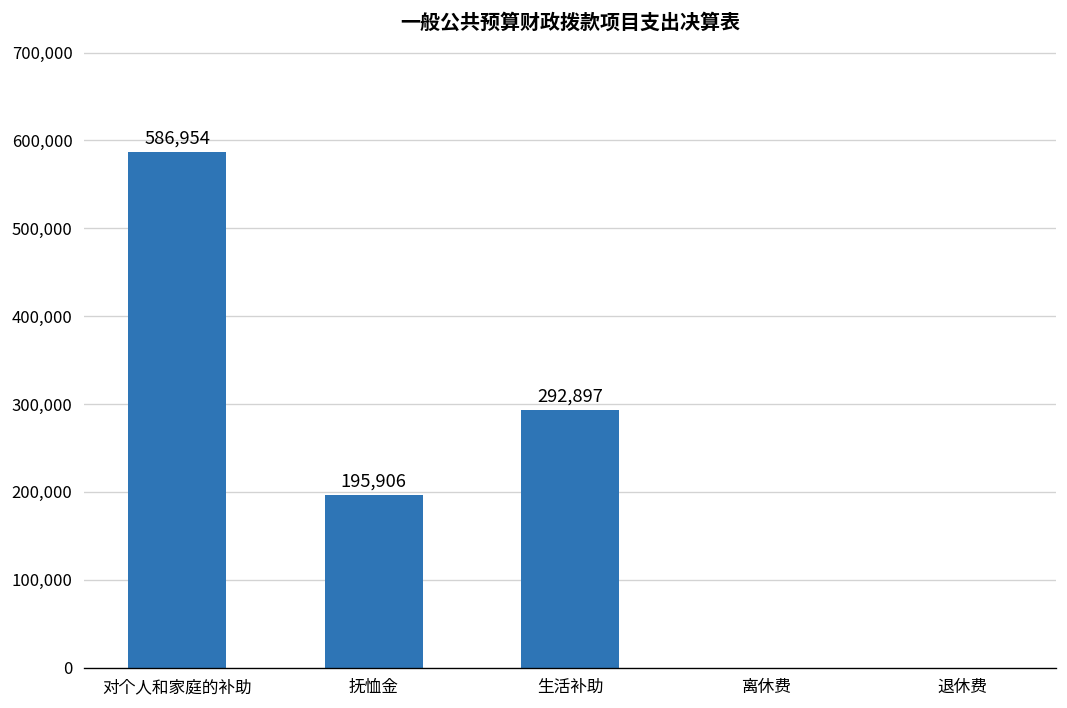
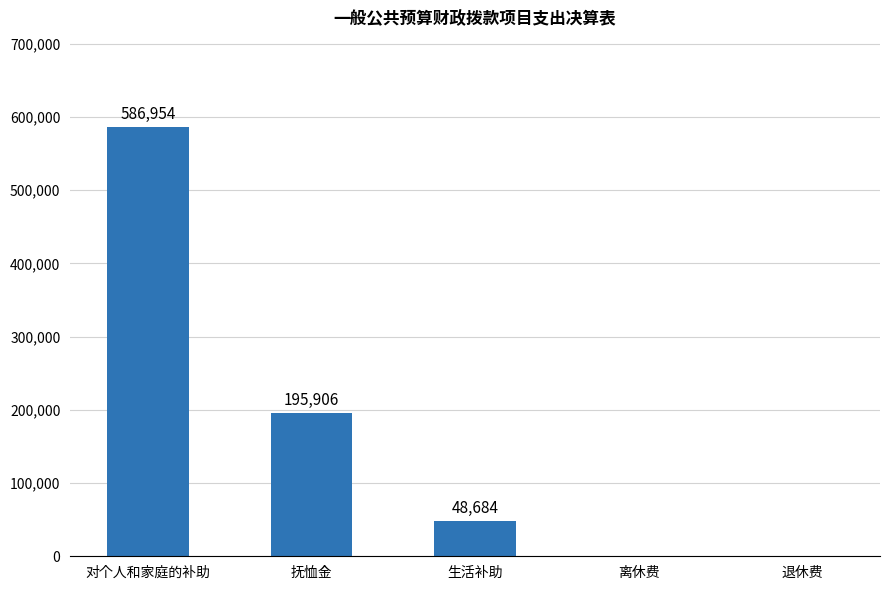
  {
    "对个人和家庭的补助": "586,954",
    "抚恤金": "195,906",
-   "生活补助": "292,897"
+   "生活补助": "48,684"
  }
